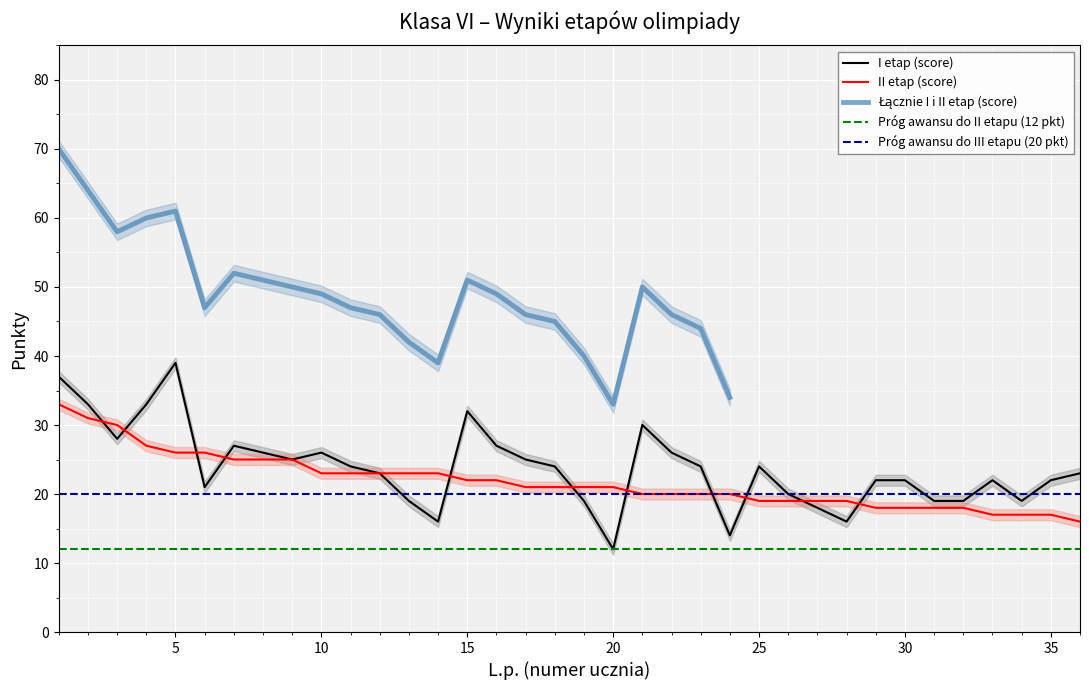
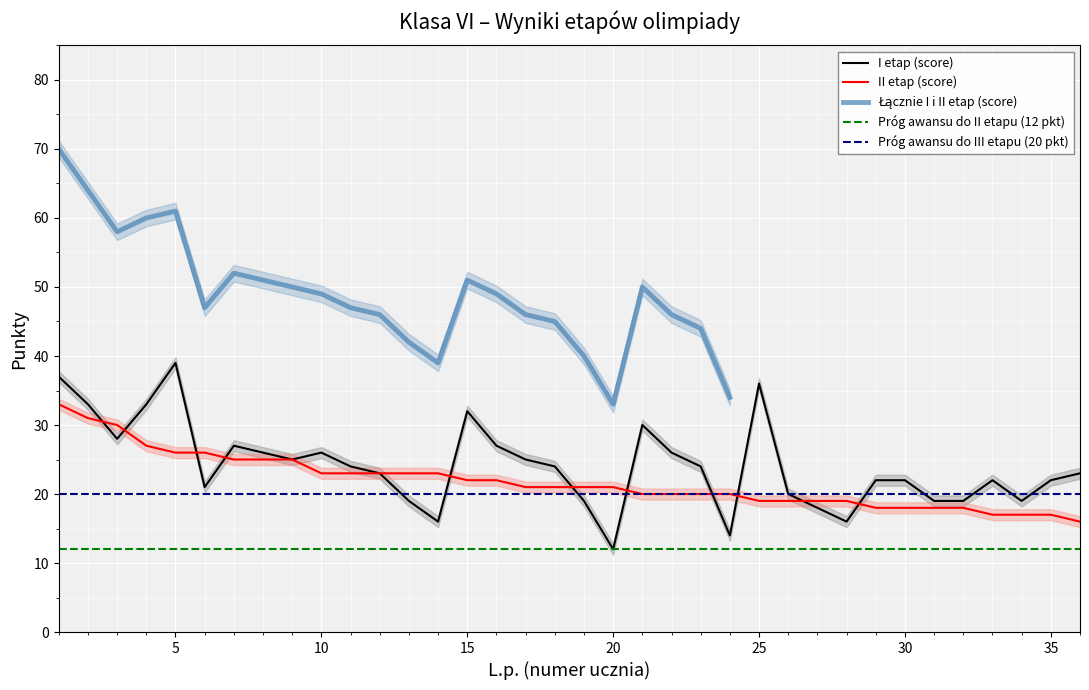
  {
    "I etap (score)": {
      "5": 39,
      "10": 26,
      "15": 32,
      "20": 12,
-     "25": 24,
+     "25": 36,
      "30": 22,
      "35": 22
    },
    "II etap (score)": {
      "5": 26,
      "10": 23,
      "15": 22,
      "20": 21,
      "25": 19,
      "30": 18,
      "35": 17
    }
  }
